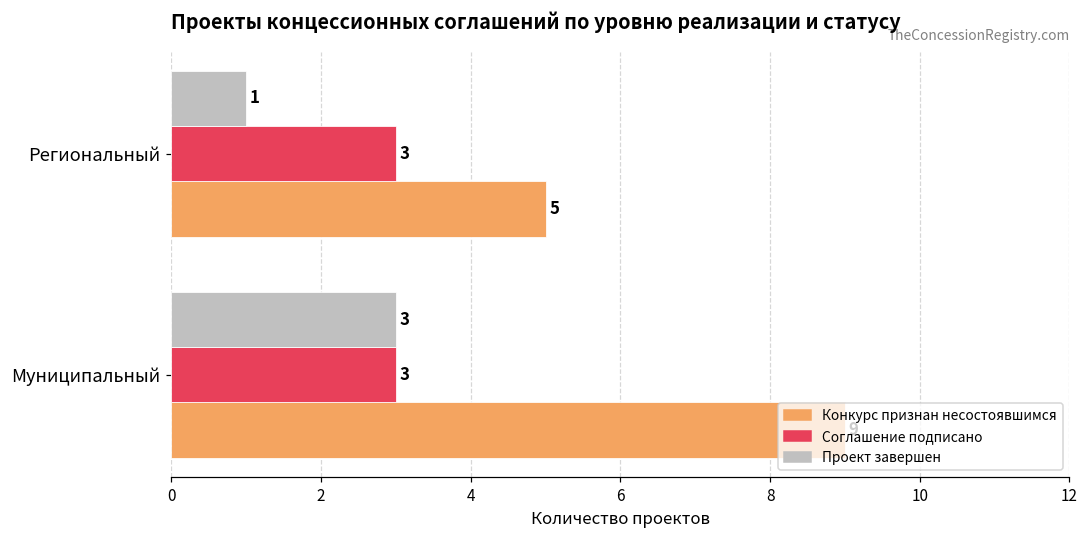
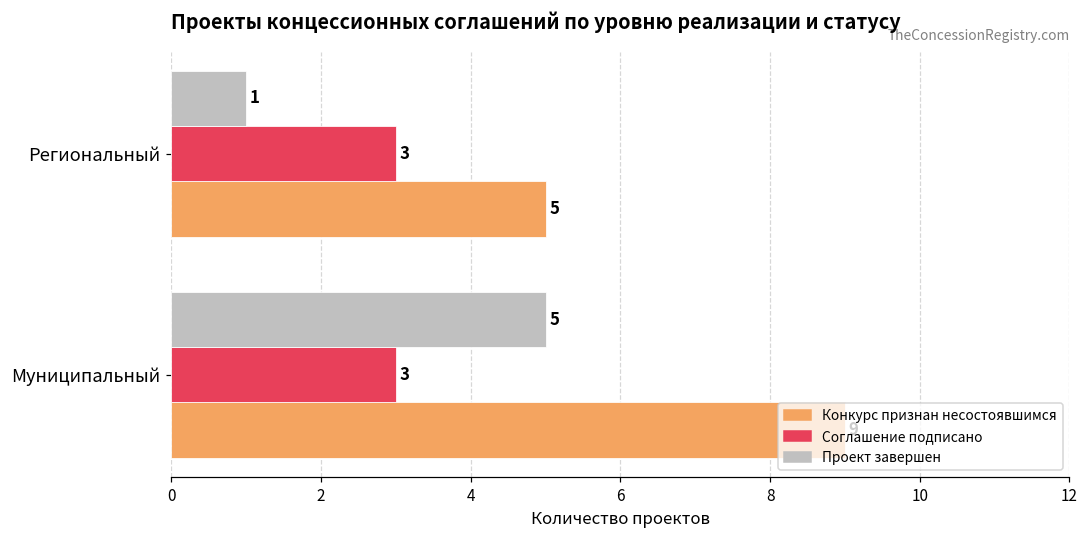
  {
    "Конкурс признан несостоявшимся": {
      "Региональный": 5
    },
    "Соглашение подписано": {
      "Региональный": 3,
      "Муниципальный": 3
    },
    "Проект завершен": {
      "Региональный": 1,
-     "Муниципальный": 3
+     "Муниципальный": 5
    }
  }
